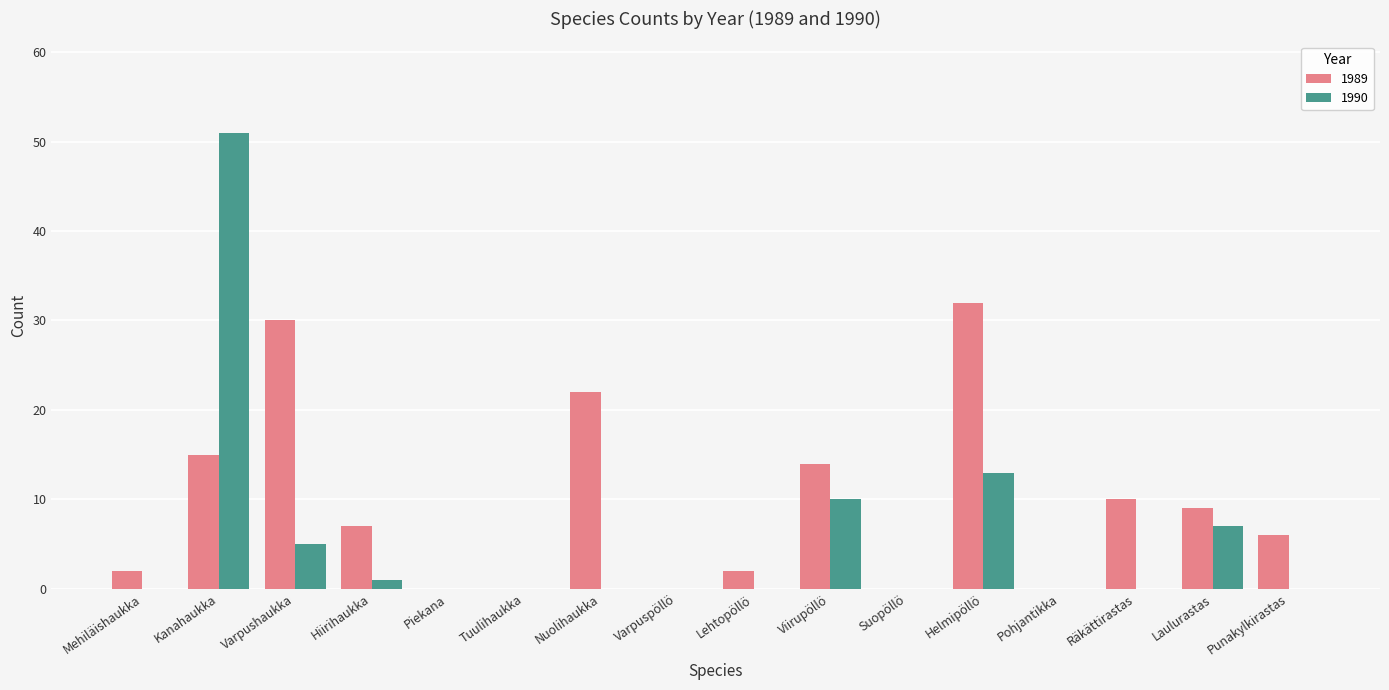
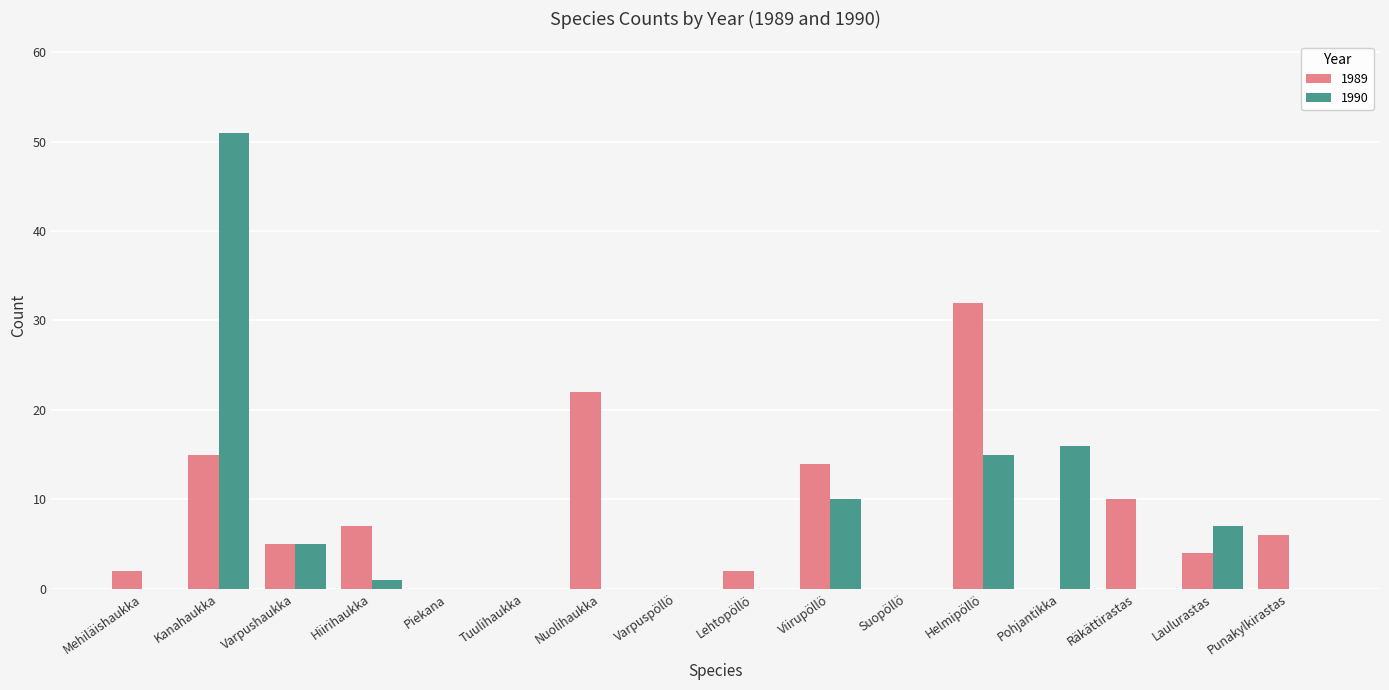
  {
    "1989": {
      "Mehiläishaukka": 2,
      "Kanahaukka": 15,
-     "Varpushaukka": 30,
+     "Varpushaukka": 5,
      "Hiirihaukka": 7,
      "Piekana": 0,
      "Tuulihaukka": 0,
      "Nuolihaukka": 22,
      "Varpuspöllö": 0,
      "Lehtopöllö": 2,
      "Viirupöllö": 14,
      "Suopöllö": 0,
      "Helmipöllö": 32,
      "Pohjantikka": 0,
      "Räkättirastas": 10,
-     "Laulurastas": 9,
+     "Laulurastas": 4,
      "Punakylkirastas": 6
    },
    "1990": {
      "Mehiläishaukka": 0,
      "Kanahaukka": 51,
      "Varpushaukka": 5,
      "Hiirihaukka": 1,
      "Piekana": 0,
      "Tuulihaukka": 0,
      "Nuolihaukka": 0,
      "Varpuspöllö": 0,
      "Lehtopöllö": 0,
      "Viirupöllö": 10,
      "Suopöllö": 0,
-     "Helmipöllö": 13,
-     "Pohjantikka": 0,
+     "Helmipöllö": 15,
+     "Pohjantikka": 16,
      "Räkättirastas": 0,
      "Laulurastas": 7,
      "Punakylkirastas": 0
    }
  }
